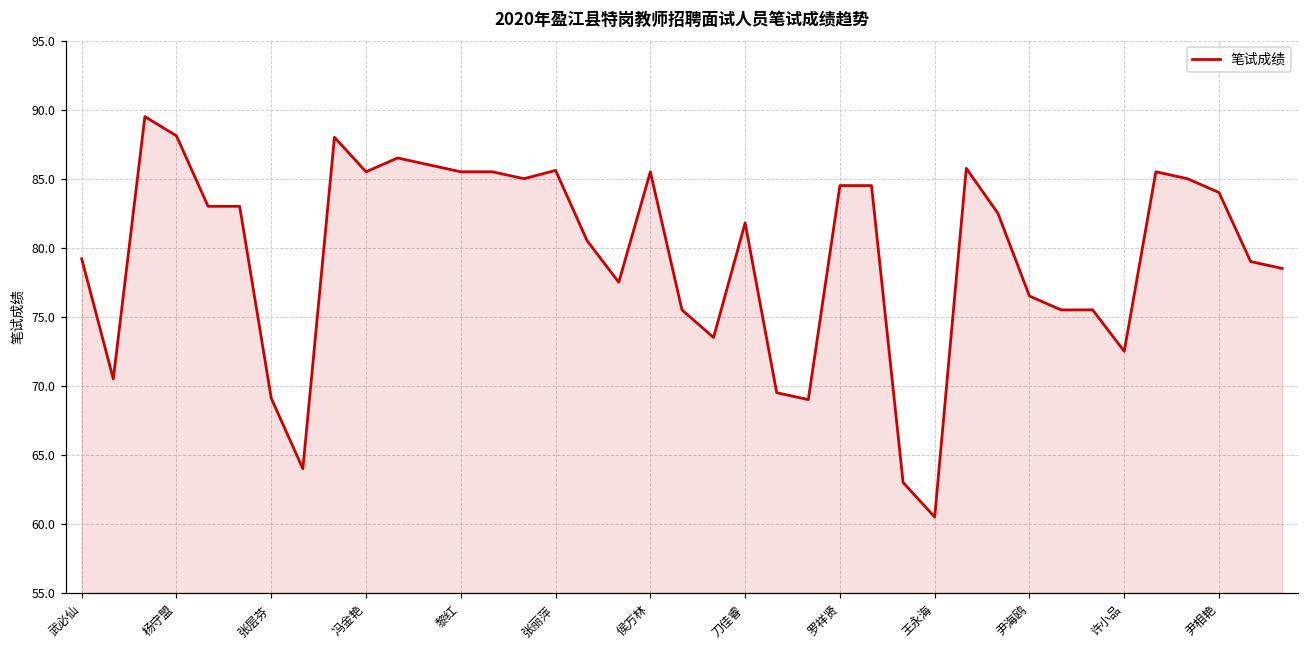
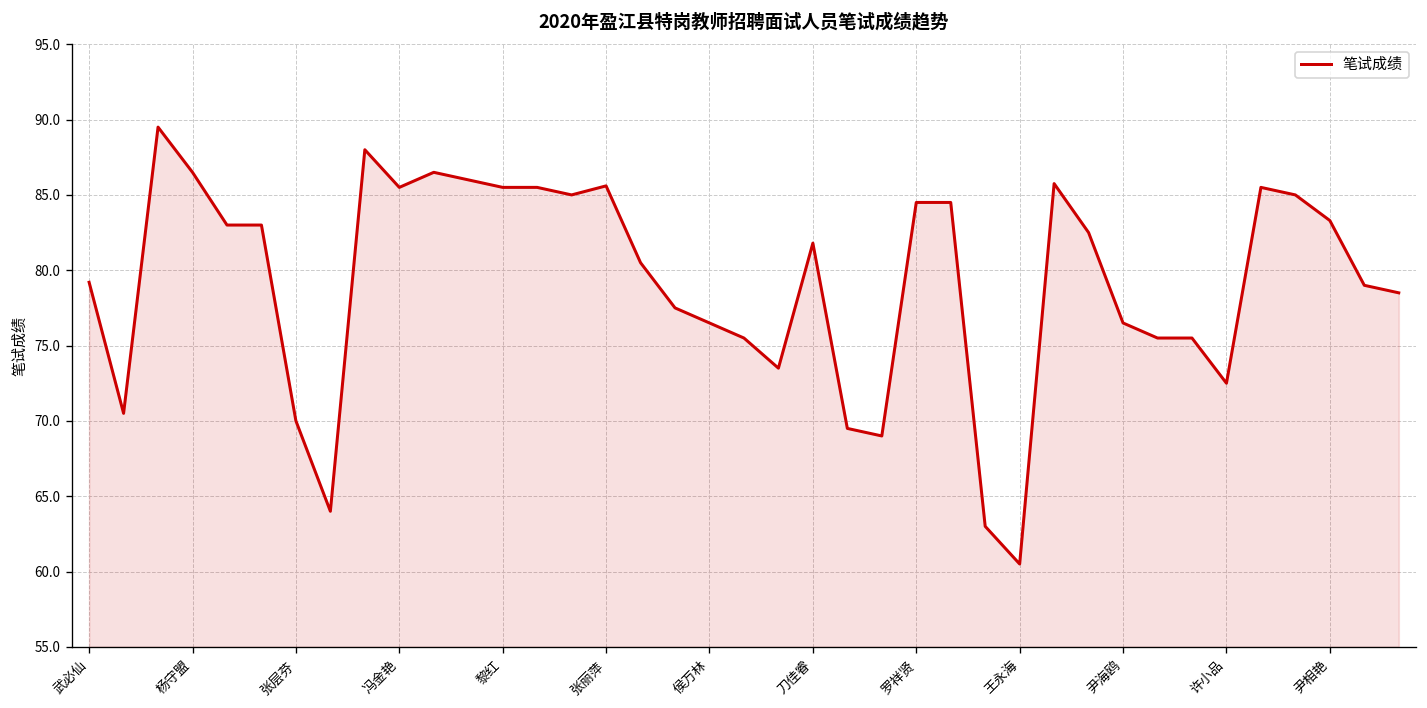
  {
    "武必仙": 79.2,
-   "杨守盟": 88.1,
-   "张层芬": 69.1,
+   "杨守盟": 86.5,
+   "张层芬": 70.0,
    "冯金艳": 85.5,
    "黎红": 85.5,
    "张丽萍": 85.6,
-   "侯万林": 85.5,
+   "侯万林": 76.5,
    "刀佳睿": 81.8,
    "罗祥贤": 84.5,
    "王永海": 60.5,
    "尹海鸥": 76.5,
    "许小品": 72.5,
-   "尹相艳": 84.0
+   "尹相艳": 83.3
  }
